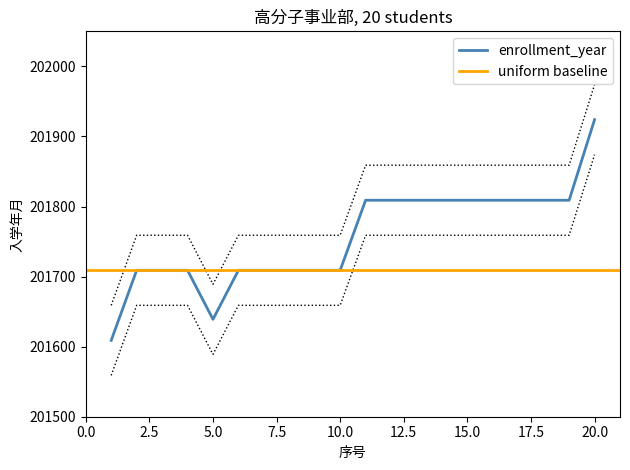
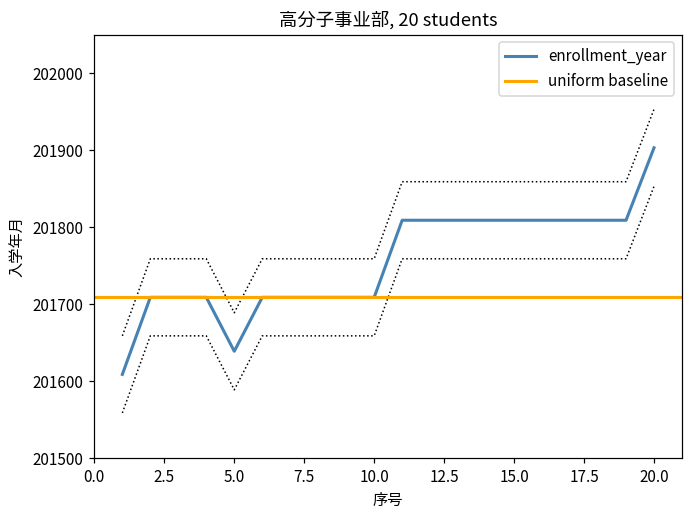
  {
    "enrollment_year": {
      "5.0": 201640,
      "10.0": 201710,
      "15.0": 201810,
-     "20.0": 201920
+     "20.0": 201900
    }
  }
